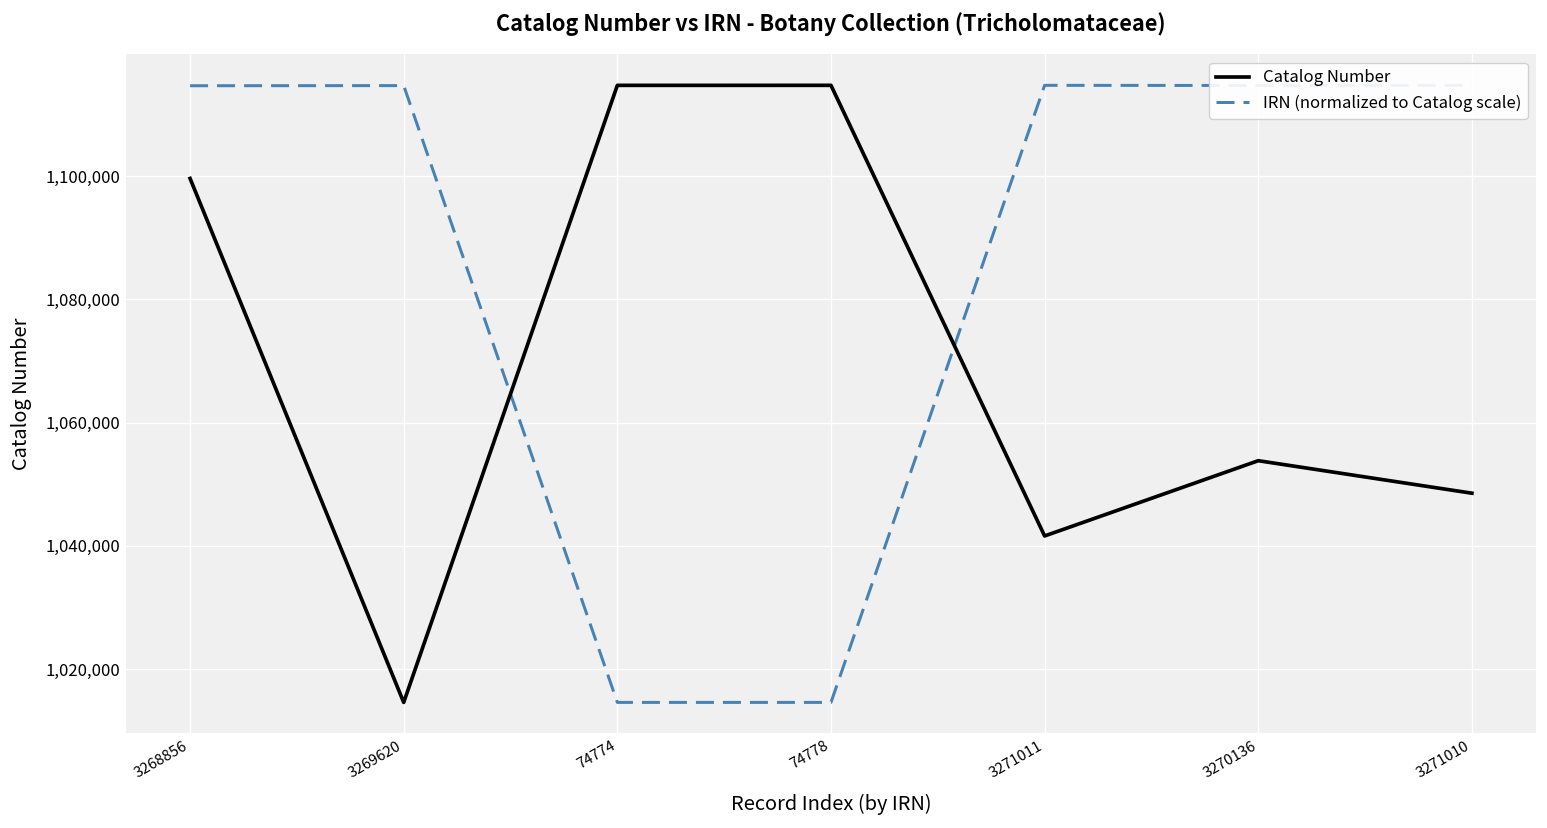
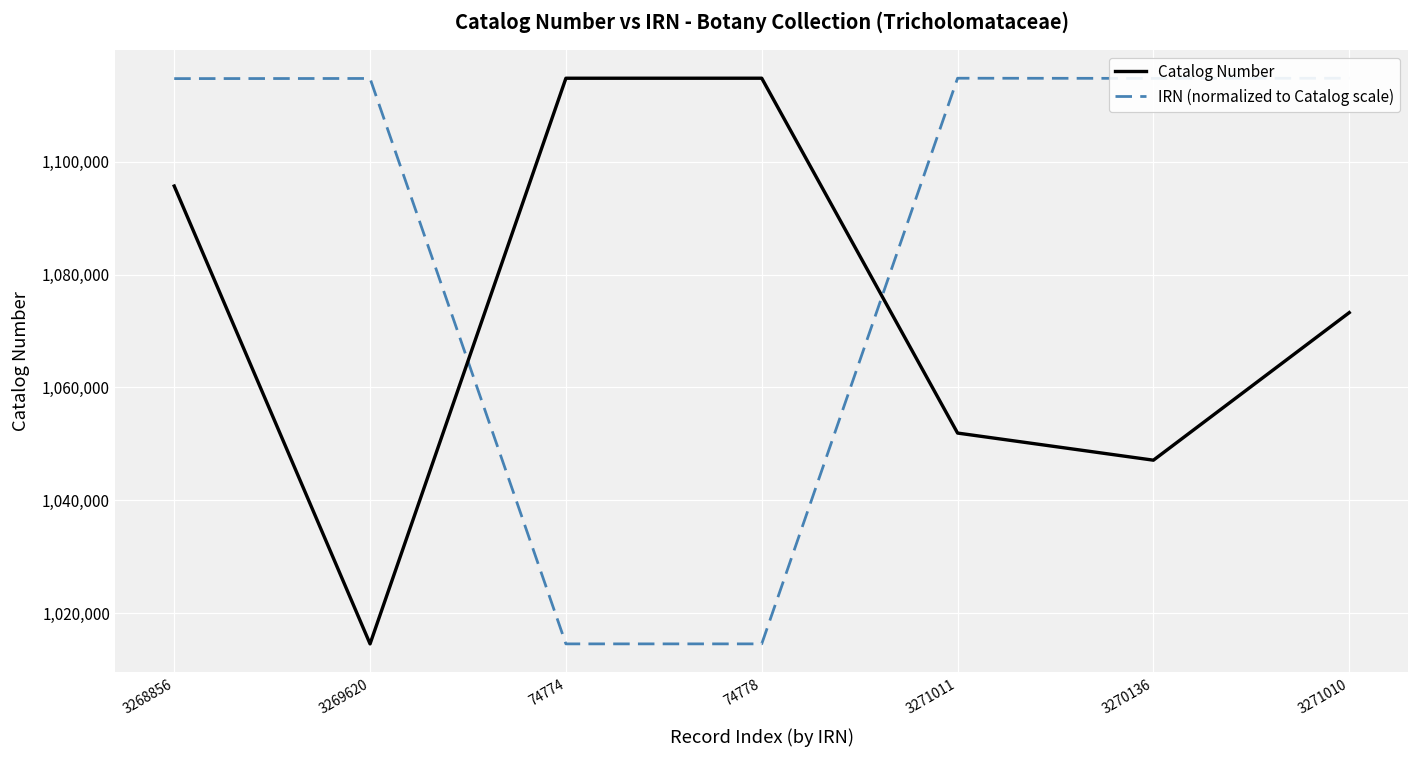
  {
    "Catalog Number": {
-     "3268856": "1,100,000",
+     "3268856": "1,096,000",
      "3269620": "1,015,000",
      "74774": "1,115,000",
      "74778": "1,115,000",
-     "3271011": "1,042,000",
-     "3270136": "1,054,000",
-     "3271010": "1,049,000"
+     "3271011": "1,052,000",
+     "3270136": "1,047,000",
+     "3271010": "1,073,000"
    },
    "IRN (normalized to Catalog scale)": {
      "3268856": "1,115,000",
      "3269620": "1,115,000",
      "74774": "1,015,000",
      "74778": "1,015,000",
      "3271011": "1,115,000"
    }
  }
